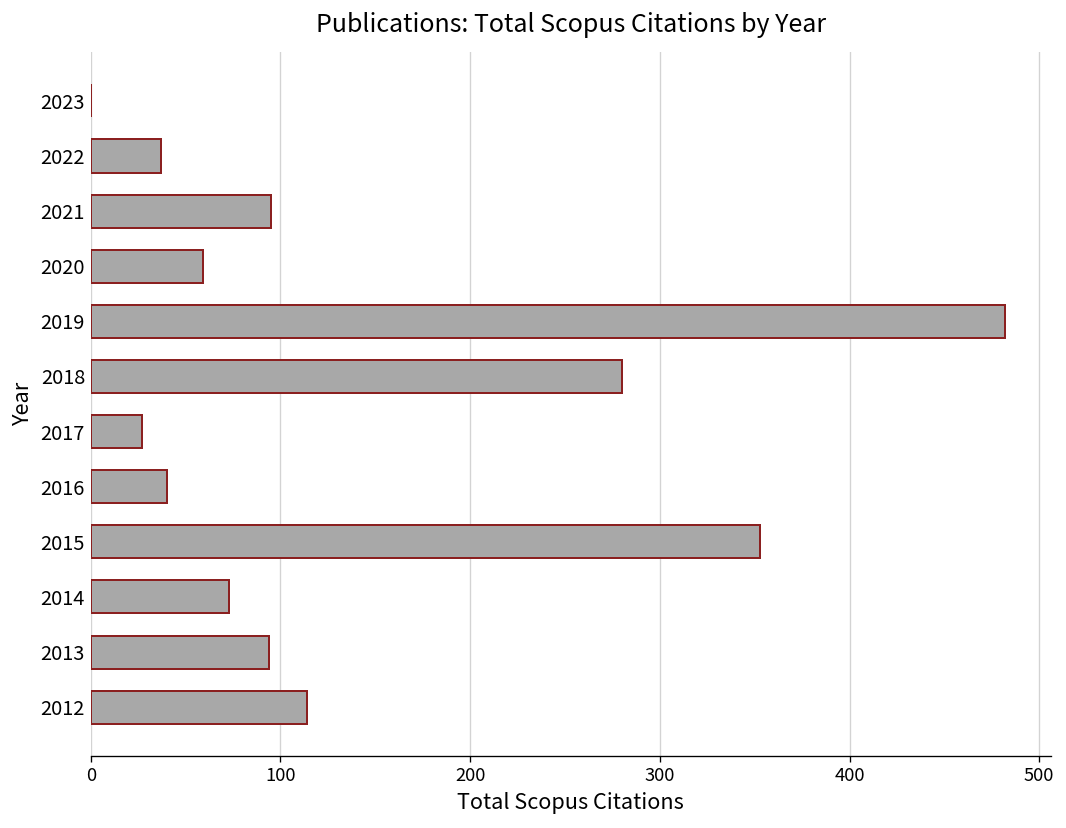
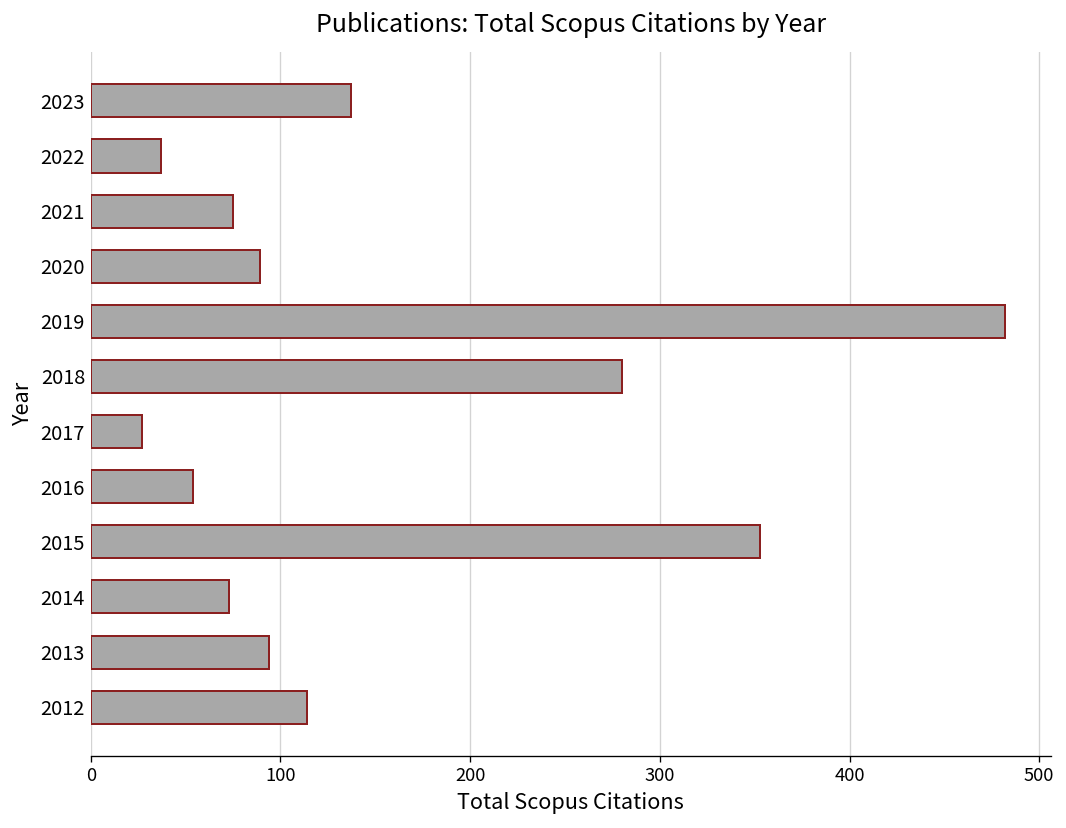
  {
-   "2023": 0,
+   "2023": 137,
    "2022": 37,
-   "2021": 95,
-   "2020": 59,
+   "2021": 75,
+   "2020": 89,
    "2019": 482,
    "2018": 280,
    "2017": 27,
-   "2016": 40,
+   "2016": 54,
    "2015": 353,
    "2014": 73,
    "2013": 94,
    "2012": 114
  }
